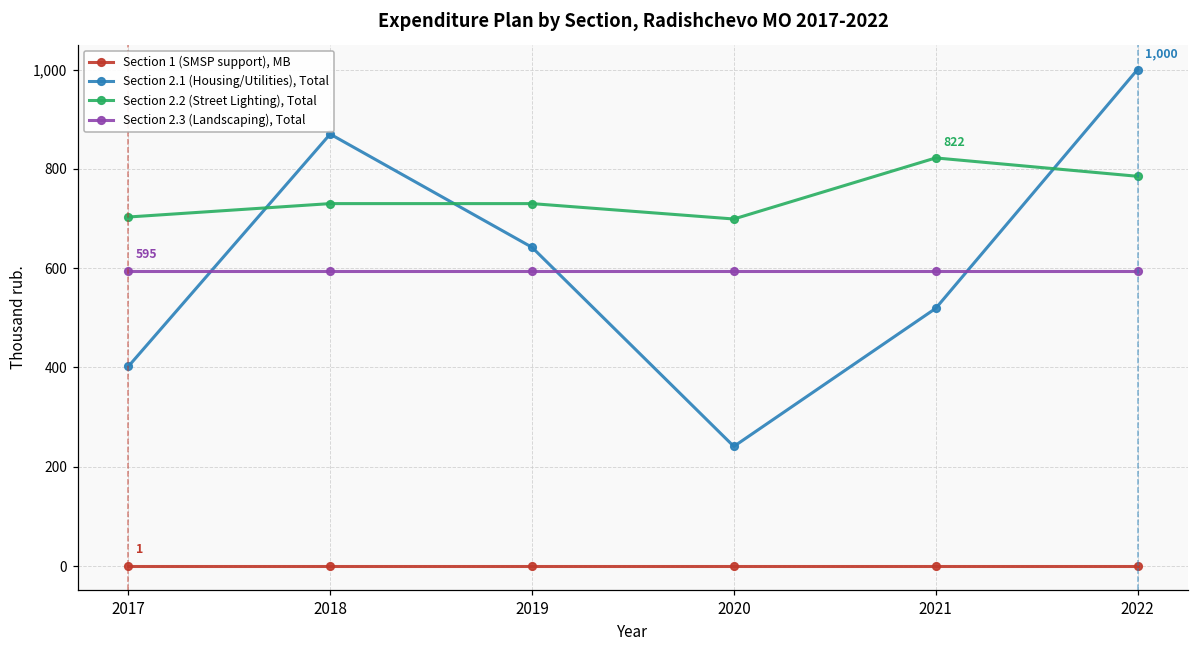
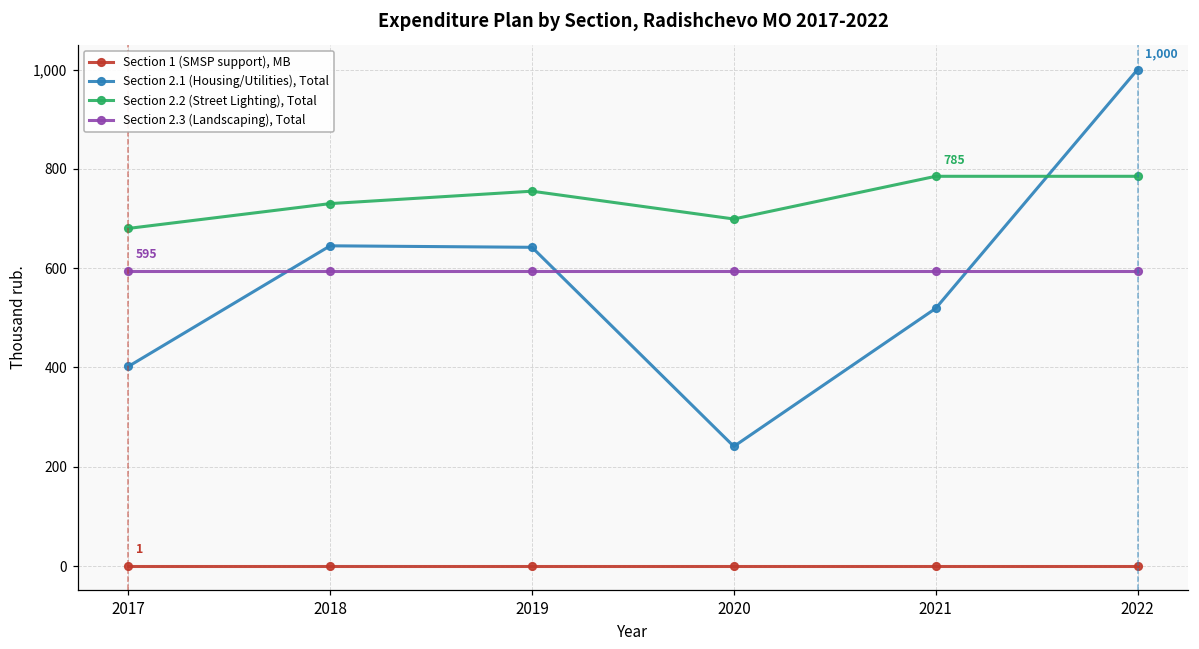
  {
    "Section 1 (SMSP support), MB": {
      "2017": 1
    },
    "Section 2.1 (Housing/Utilities), Total": {
      "2017": 400,
-     "2018": 870,
+     "2018": 650,
      "2019": 640,
      "2020": 240,
      "2021": 520
    },
    "Section 2.2 (Street Lighting), Total": {
-     "2017": 700,
-     "2019": 730,
-     "2021": 822
+     "2017": 680,
+     "2019": 760,
+     "2021": 785
    },
    "Section 2.3 (Landscaping), Total": {
      "2017": 595
    }
  }
